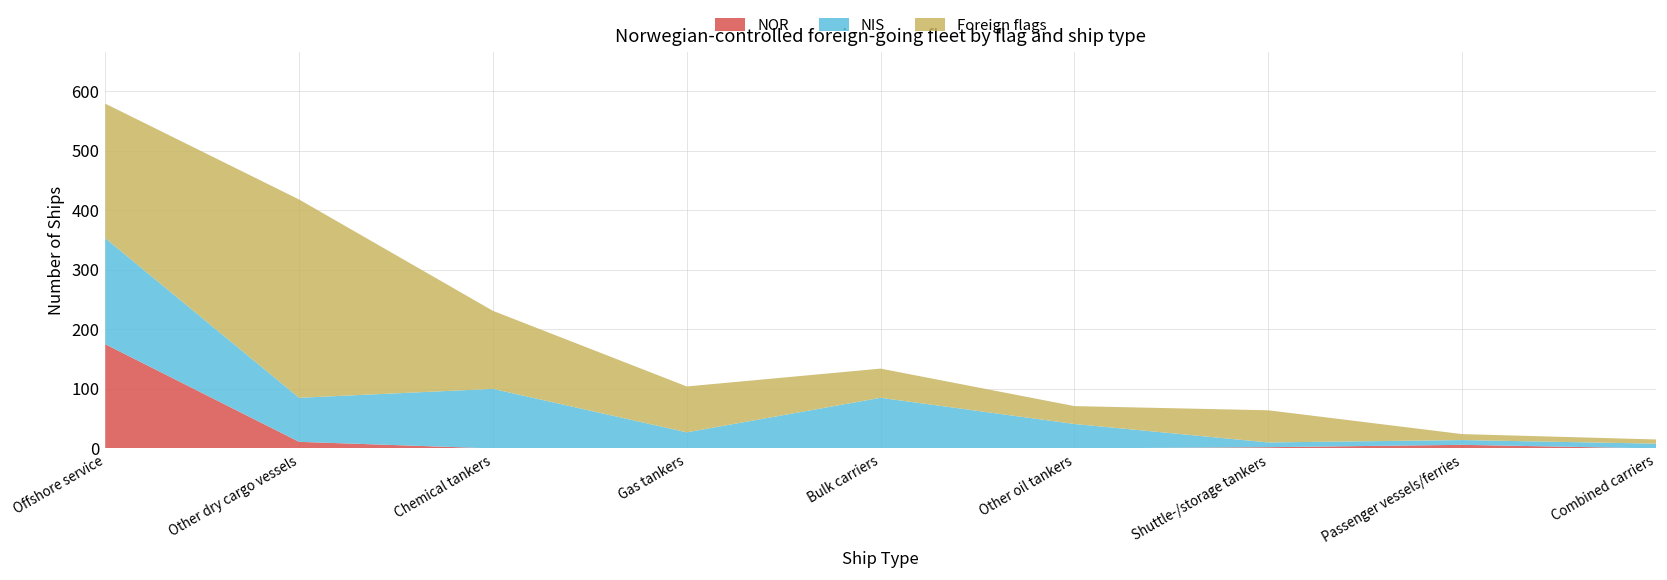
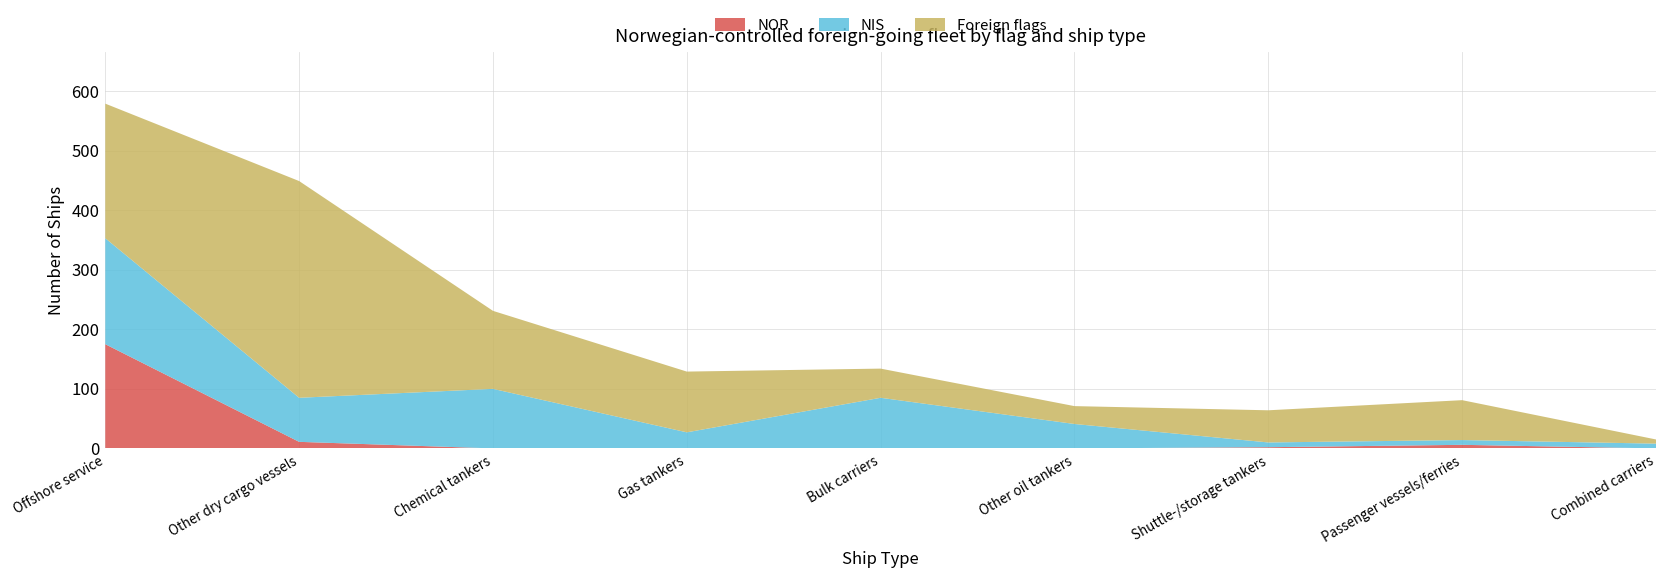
  {
    "NOR": {
      "Offshore service": 180,
      "Other dry cargo vessels": 10,
      "Chemical tankers": 0,
      "Gas tankers": 0,
      "Bulk carriers": 0,
      "Other oil tankers": 0,
      "Passenger vessels/ferries": 10,
      "Combined carriers": 0
    },
    "NIS": {
      "Offshore service": 180,
      "Other dry cargo vessels": 70,
      "Chemical tankers": 100,
      "Gas tankers": 30,
      "Bulk carriers": 90,
      "Other oil tankers": 40,
      "Shuttle-/storage tankers": 10,
      "Passenger vessels/ferries": 10,
      "Combined carriers": 10
    },
    "Foreign flags": {
      "Offshore service": 230,
-     "Other dry cargo vessels": 330,
+     "Other dry cargo vessels": 360,
      "Chemical tankers": 130,
-     "Gas tankers": 80,
+     "Gas tankers": 100,
      "Bulk carriers": 50,
      "Other oil tankers": 30,
      "Shuttle-/storage tankers": 50,
-     "Passenger vessels/ferries": 10,
+     "Passenger vessels/ferries": 70,
      "Combined carriers": 10
    }
  }
